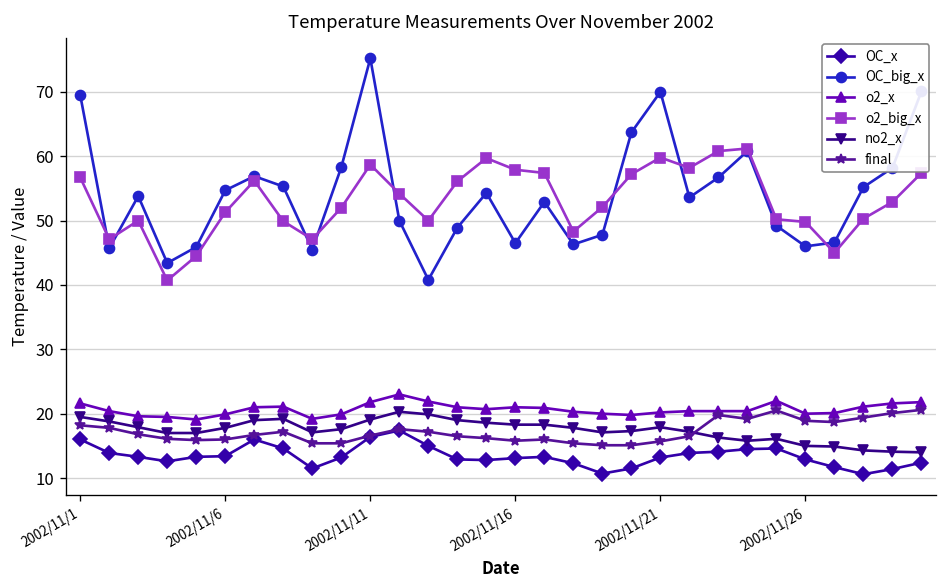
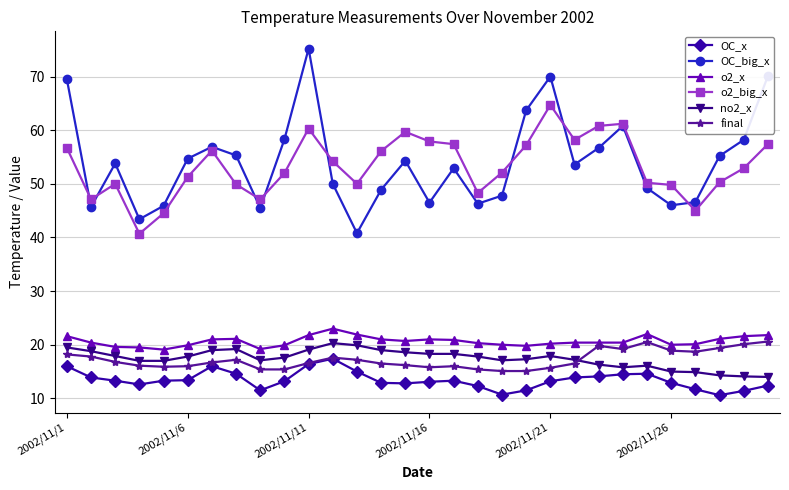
  {
    "o2_big_x": {
      "2002/11/1": 57,
      "2002/11/6": 51,
-     "2002/11/11": 59,
+     "2002/11/11": 60,
      "2002/11/16": 58,
-     "2002/11/21": 60,
+     "2002/11/21": 65,
      "2002/11/26": 50
    }
  }
